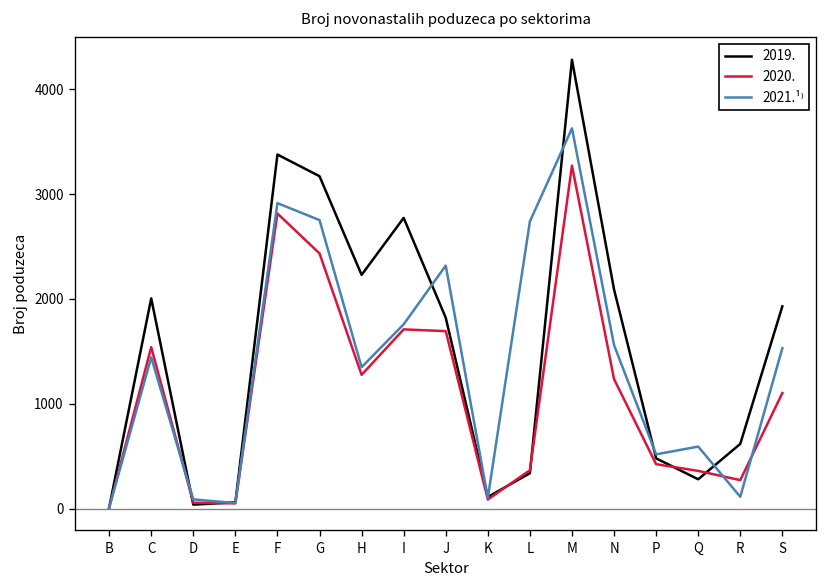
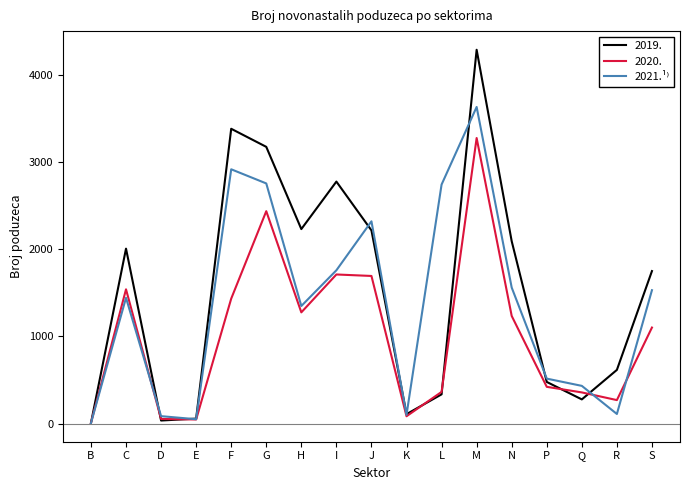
  {
    "2019.": {
      "C": 2000,
      "F": 3400,
      "G": 3200,
      "H": 2200,
      "I": 2800,
-     "J": 1800,
+     "J": 2200,
      "M": 4300,
      "N": 2100,
      "P": 500,
      "Q": 300,
      "R": 600,
-     "S": 1900
+     "S": 1700
    },
    "2020.": {
      "C": 1500,
-     "F": 2800,
+     "F": 1400,
      "G": 2400,
      "H": 1300,
      "I": 1700,
      "J": 1700,
      "M": 3300,
      "N": 1200,
      "P": 400,
      "Q": 400,
      "R": 300,
      "S": 1100
    },
    "2021.¹⁾": {
      "C": 1400,
      "D": 100,
      "F": 2900,
      "G": 2800,
      "H": 1300,
      "I": 1800,
      "J": 2300,
      "L": 2700,
      "M": 3600,
      "N": 1600,
      "P": 500,
-     "Q": 600,
+     "Q": 400,
      "R": 100,
      "S": 1500
    }
  }
